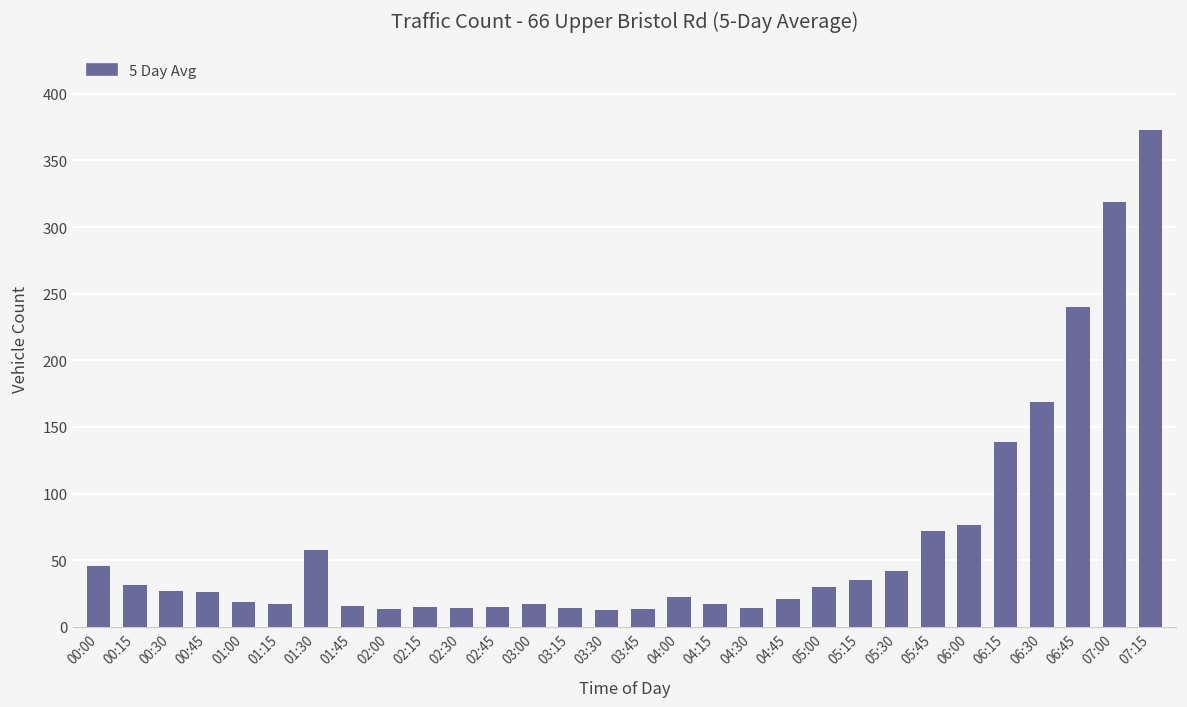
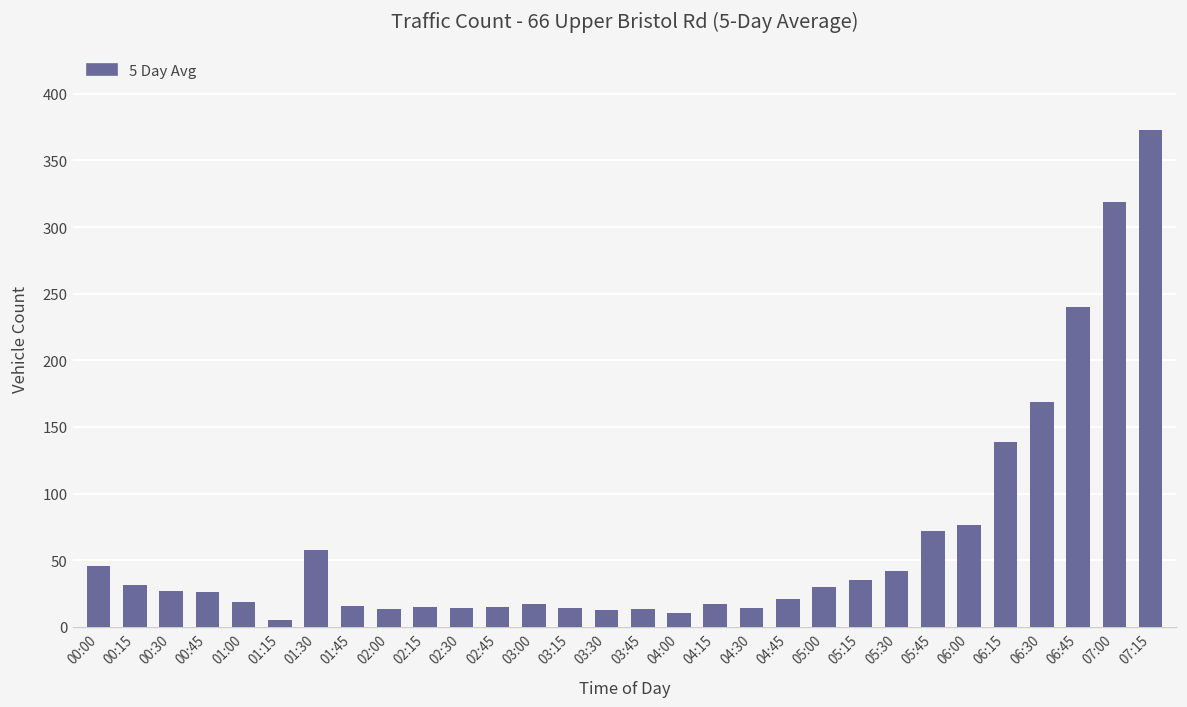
  {
    "00:00": 45,
    "00:15": 31,
    "00:30": 27,
    "00:45": 26,
    "01:00": 19,
-   "01:15": 17,
+   "01:15": 5,
    "01:30": 58,
    "01:45": 16,
    "02:00": 13,
    "02:15": 15,
    "02:30": 14,
    "02:45": 15,
    "03:00": 17,
    "03:15": 14,
    "03:30": 13,
    "03:45": 14,
-   "04:00": 22,
+   "04:00": 10,
    "04:15": 17,
    "04:30": 14,
    "04:45": 21,
    "05:00": 30,
    "05:15": 35,
    "05:30": 42,
    "05:45": 72,
    "06:00": 77,
    "06:15": 139,
    "06:30": 169,
    "06:45": 240,
    "07:00": 319,
    "07:15": 373
  }
